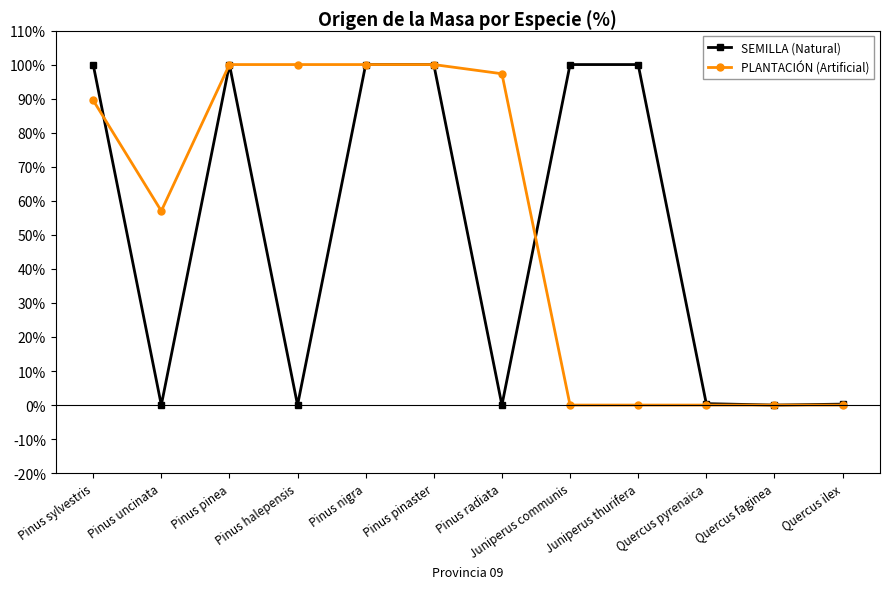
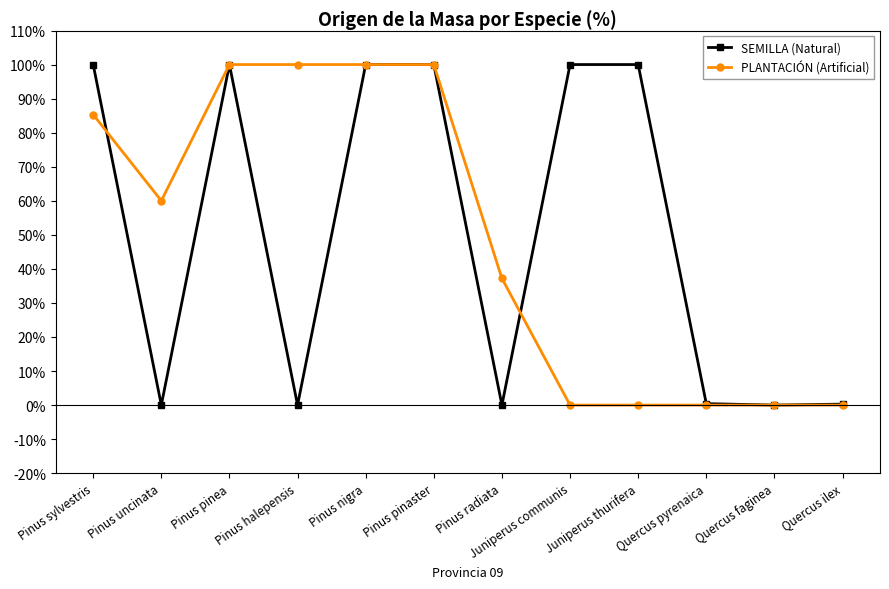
  {
    "SEMILLA (Natural)": {
      "Pinus sylvestris": "100%",
      "Pinus uncinata": "0%",
      "Pinus halepensis": "0%",
      "Pinus radiata": "0%",
      "Juniperus communis": "100%",
      "Juniperus thurifera": "100%"
    },
    "PLANTACIÓN (Artificial)": {
-     "Pinus sylvestris": "90%",
-     "Pinus uncinata": "57%",
+     "Pinus sylvestris": "85%",
+     "Pinus uncinata": "60%",
      "Pinus halepensis": "100%",
-     "Pinus radiata": "97%",
+     "Pinus radiata": "37%",
      "Juniperus communis": "0%",
      "Juniperus thurifera": "0%"
    }
  }
